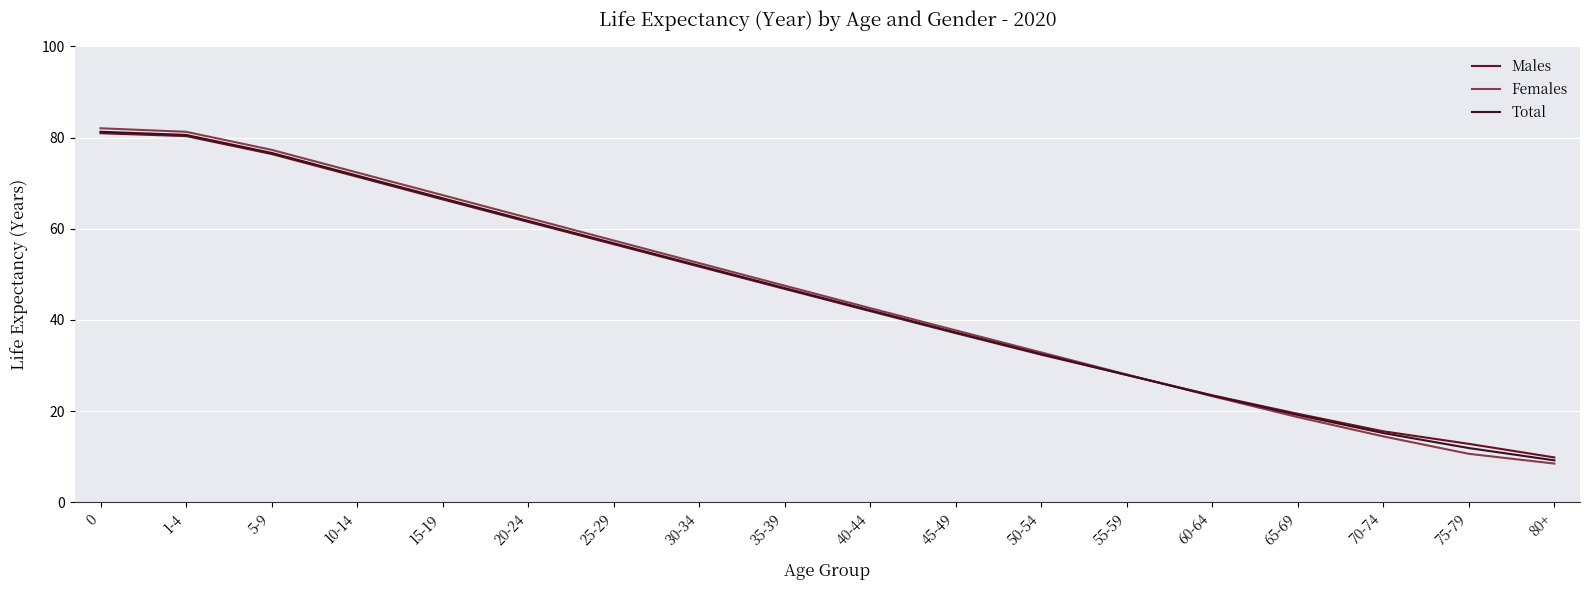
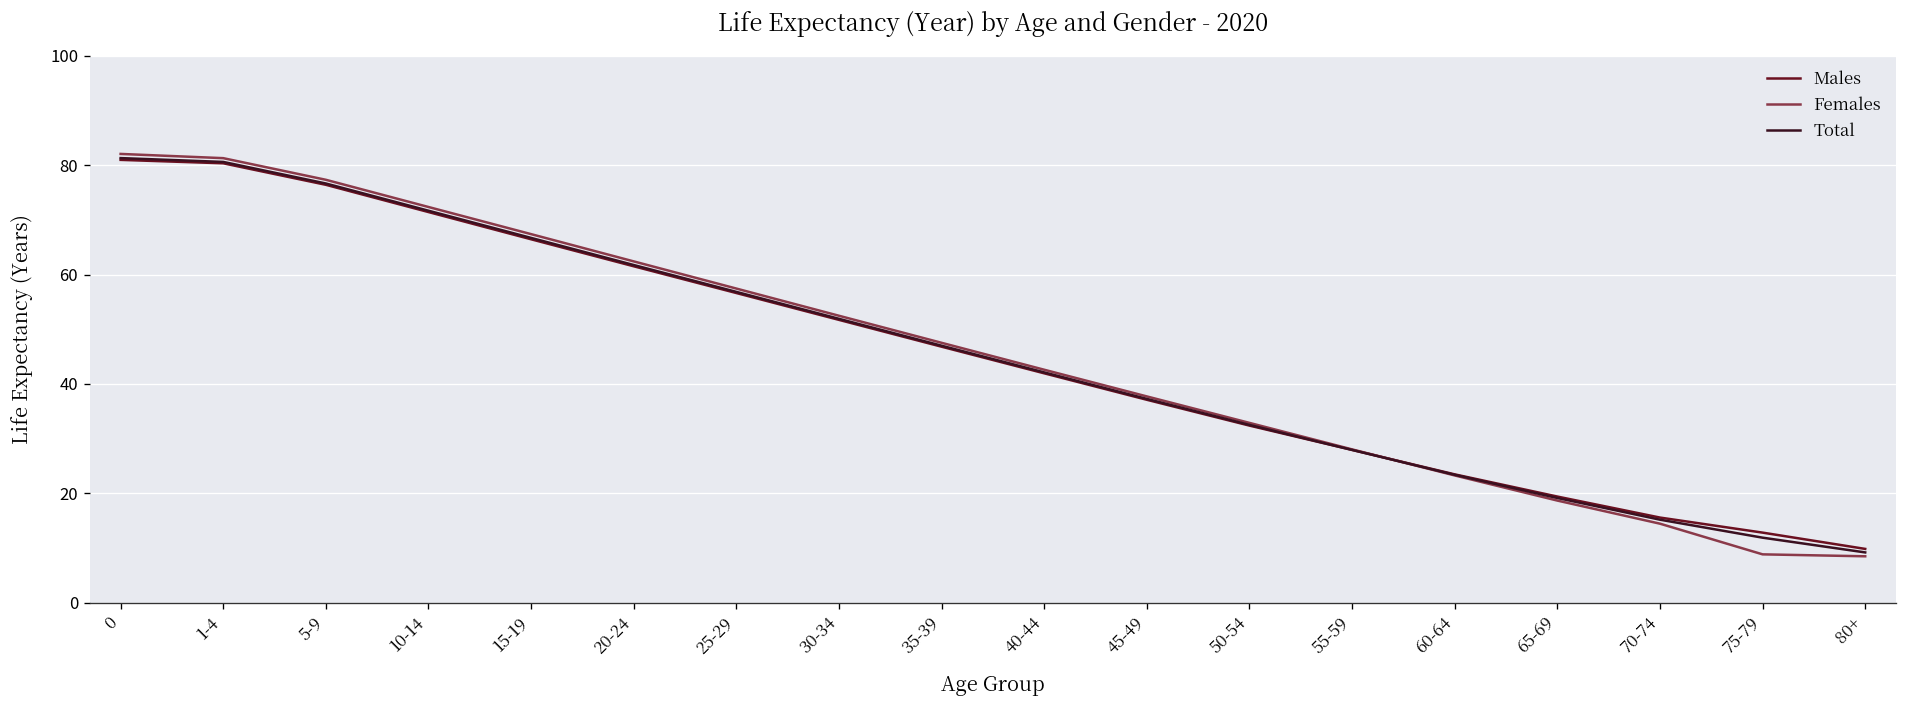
  {
    "Females": {
      "0": 82,
      "1-4": 81,
      "5-9": 77,
      "10-14": 72,
      "15-19": 67,
      "20-24": 62,
      "25-29": 57,
      "30-34": 52,
      "70-74": 14,
-     "75-79": 11,
+     "75-79": 9,
      "80+": 8
    }
  }
